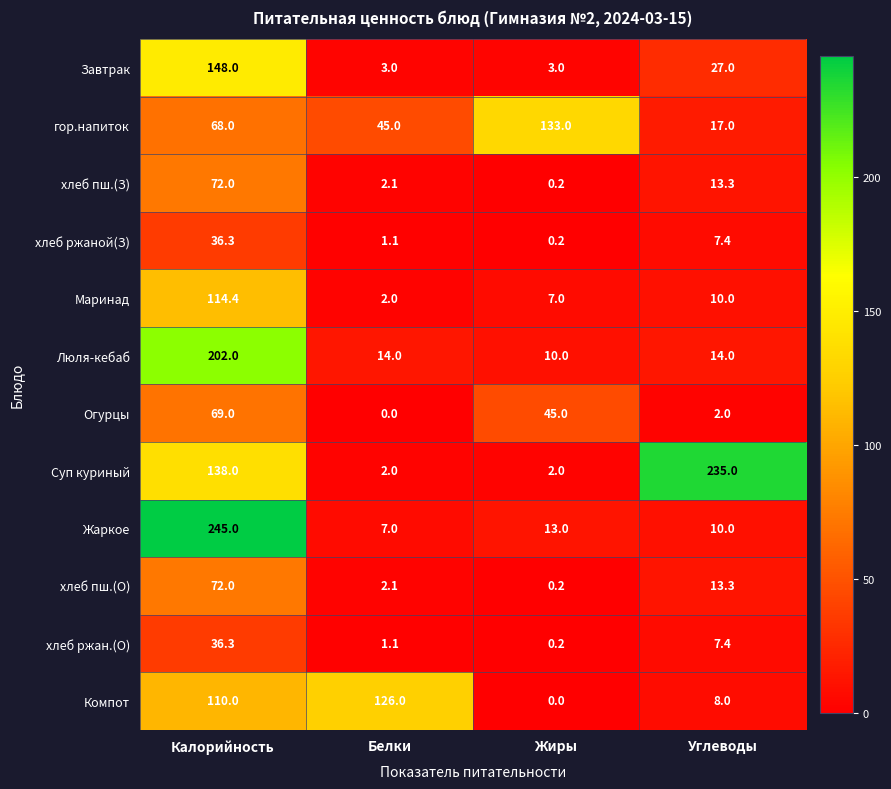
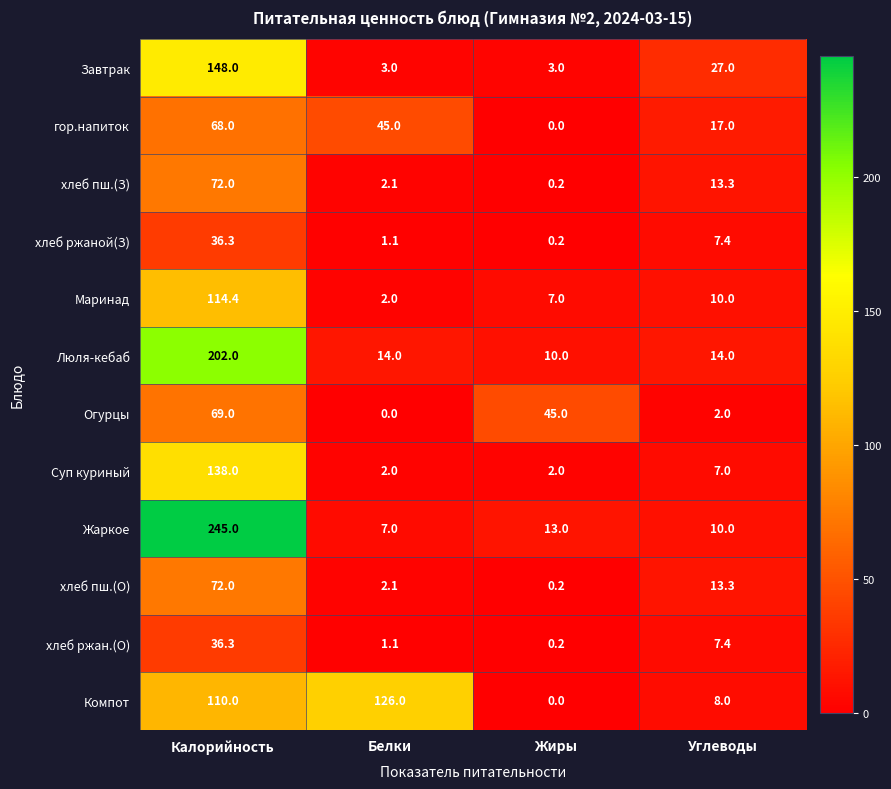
  {
    "Завтрак": {
      "Калорийность": 148.0,
      "Белки": 3.0,
      "Жиры": 3.0,
      "Углеводы": 27.0
    },
    "гор.напиток": {
      "Калорийность": 68.0,
      "Белки": 45.0,
-     "Жиры": 133.0,
+     "Жиры": 0.0,
      "Углеводы": 17.0
    },
    "хлеб пш.(З)": {
      "Калорийность": 72.0,
      "Белки": 2.1,
      "Жиры": 0.2,
      "Углеводы": 13.3
    },
    "хлеб ржаной(З)": {
      "Калорийность": 36.3,
      "Белки": 1.1,
      "Жиры": 0.2,
      "Углеводы": 7.4
    },
    "Маринад": {
      "Калорийность": 114.4,
      "Белки": 2.0,
      "Жиры": 7.0,
      "Углеводы": 10.0
    },
    "Люля-кебаб": {
      "Калорийность": 202.0,
      "Белки": 14.0,
      "Жиры": 10.0,
      "Углеводы": 14.0
    },
    "Огурцы": {
      "Калорийность": 69.0,
      "Белки": 0.0,
      "Жиры": 45.0,
      "Углеводы": 2.0
    },
    "Суп куриный": {
      "Калорийность": 138.0,
      "Белки": 2.0,
      "Жиры": 2.0,
-     "Углеводы": 235.0
+     "Углеводы": 7.0
    },
    "Жаркое": {
      "Калорийность": 245.0,
      "Белки": 7.0,
      "Жиры": 13.0,
      "Углеводы": 10.0
    },
    "хлеб пш.(О)": {
      "Калорийность": 72.0,
      "Белки": 2.1,
      "Жиры": 0.2,
      "Углеводы": 13.3
    },
    "хлеб ржан.(О)": {
      "Калорийность": 36.3,
      "Белки": 1.1,
      "Жиры": 0.2,
      "Углеводы": 7.4
    },
    "Компот": {
      "Калорийность": 110.0,
      "Белки": 126.0,
      "Жиры": 0.0,
      "Углеводы": 8.0
    }
  }
